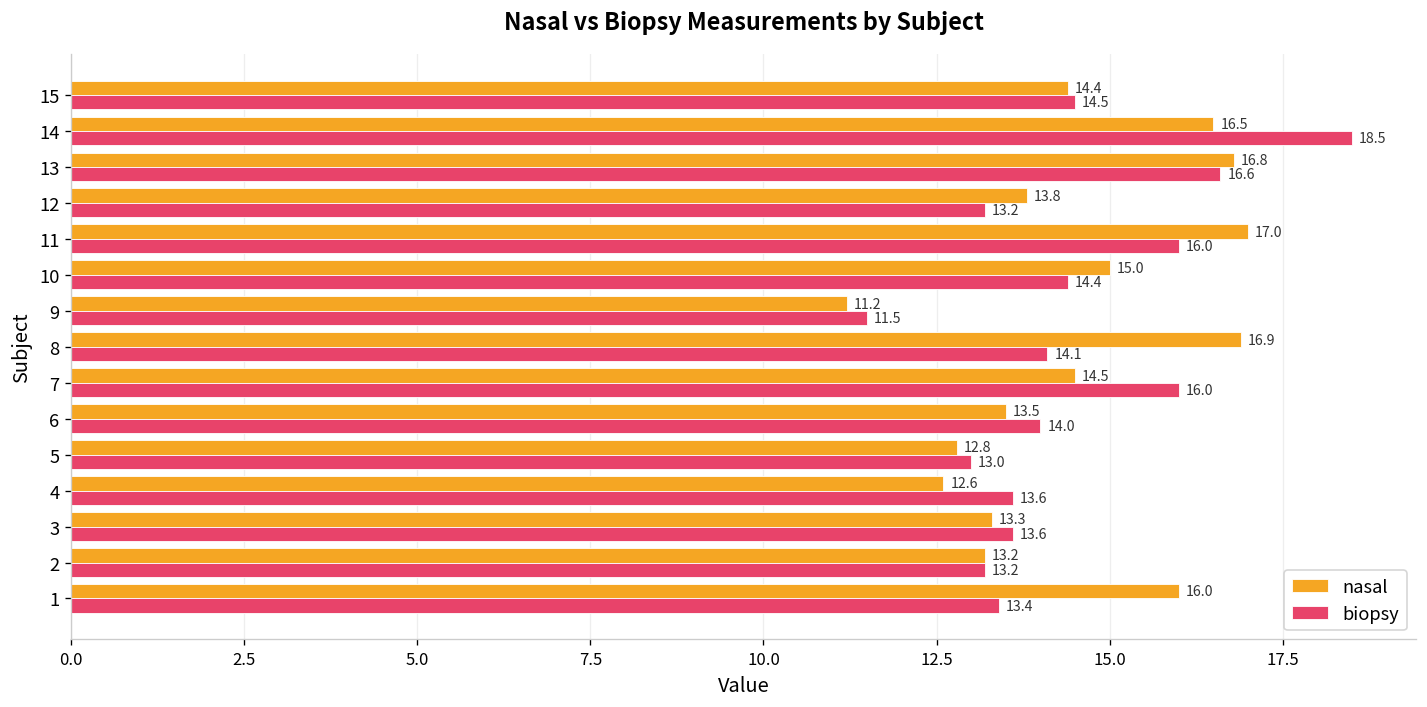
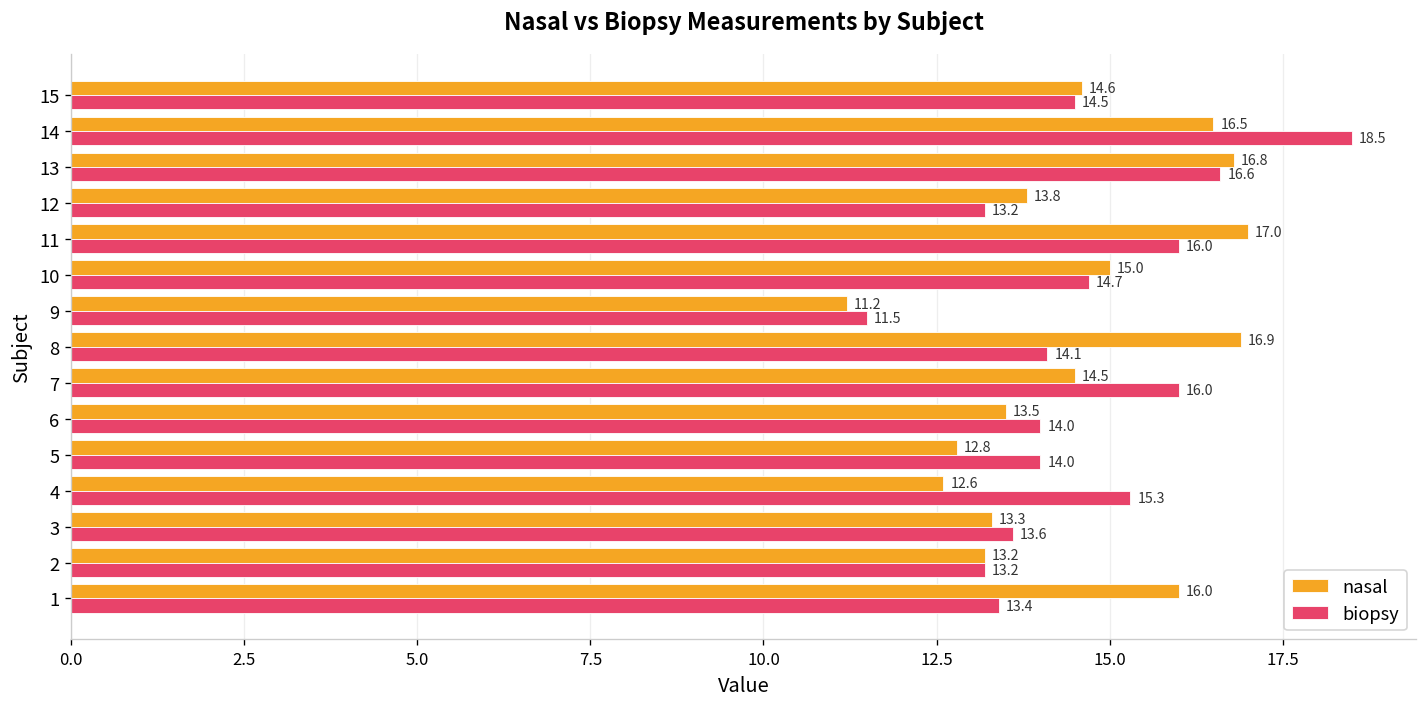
  {
    "nasal": {
-     "15": 14.4,
+     "15": 14.6,
      "14": 16.5,
      "13": 16.8,
      "12": 13.8,
      "11": 17.0,
      "10": 15.0,
      "9": 11.2,
      "8": 16.9,
      "7": 14.5,
      "6": 13.5,
      "5": 12.8,
      "4": 12.6,
      "3": 13.3,
      "2": 13.2,
      "1": 16.0
    },
    "biopsy": {
      "15": 14.5,
      "14": 18.5,
      "13": 16.6,
      "12": 13.2,
      "11": 16.0,
-     "10": 14.4,
+     "10": 14.7,
      "9": 11.5,
      "8": 14.1,
      "7": 16.0,
      "6": 14.0,
-     "5": 13.0,
-     "4": 13.6,
+     "5": 14.0,
+     "4": 15.3,
      "3": 13.6,
      "2": 13.2,
      "1": 13.4
    }
  }
